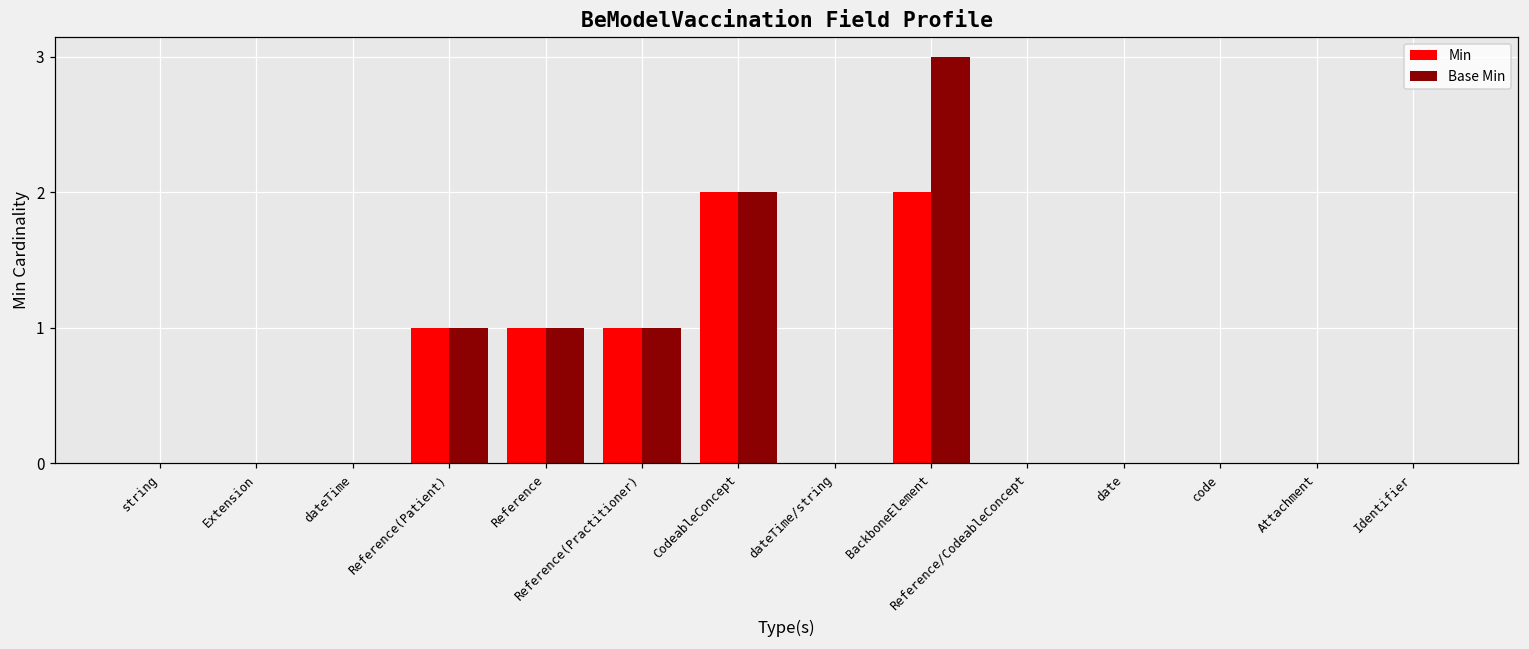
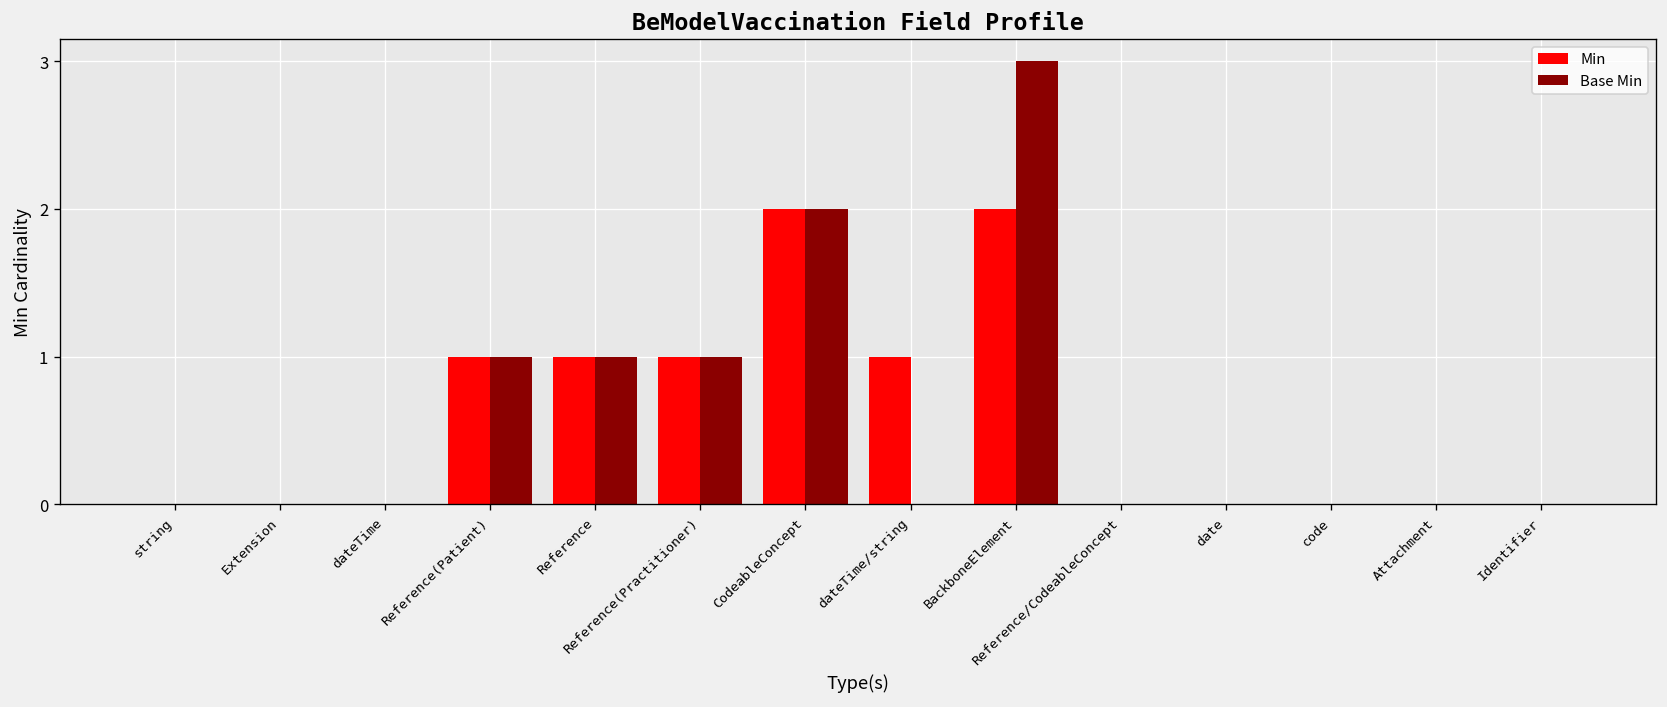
  {
    "Min": {
      "string": 0,
      "Extension": 0,
      "dateTime": 0,
      "Reference(Patient)": 1,
      "Reference": 1,
      "Reference(Practitioner)": 1,
      "CodeableConcept": 2,
-     "dateTime/string": 0,
+     "dateTime/string": 1,
      "BackboneElement": 2,
      "Reference/CodeableConcept": 0,
      "date": 0,
      "code": 0,
      "Attachment": 0,
      "Identifier": 0
    },
    "Base Min": {
      "string": 0,
      "Extension": 0,
      "dateTime": 0,
      "Reference(Patient)": 1,
      "Reference": 1,
      "Reference(Practitioner)": 1,
      "CodeableConcept": 2,
      "dateTime/string": 0,
      "BackboneElement": 3,
      "Reference/CodeableConcept": 0,
      "date": 0,
      "code": 0,
      "Attachment": 0,
      "Identifier": 0
    }
  }
